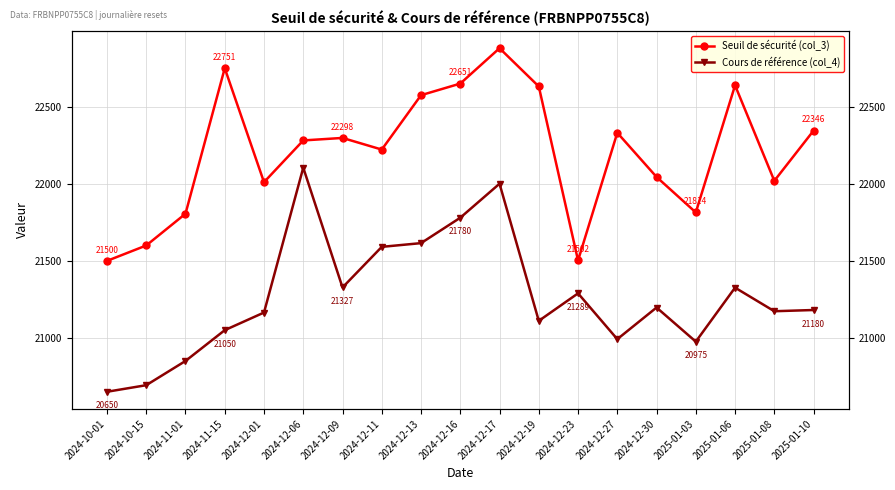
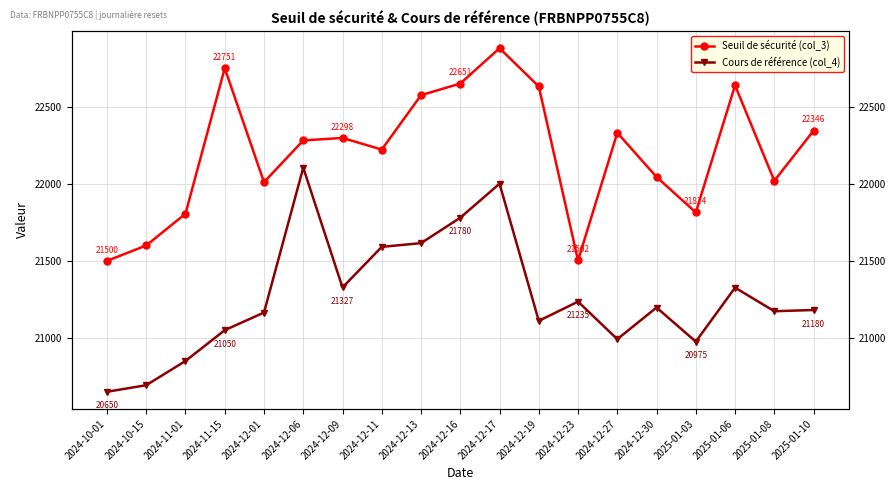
  {
    "Seuil de sécurité (col_3)": {
      "2024-10-01": 21500,
      "2024-11-15": 22751,
      "2024-12-09": 22298,
      "2024-12-16": 22651,
      "2025-01-10": 22346
    },
    "Cours de référence (col_4)": {
      "2024-10-01": 20650,
      "2024-11-15": 21050,
      "2024-12-09": 21327,
      "2024-12-16": 21780,
-     "2024-12-23": 21289
+     "2024-12-23": 21235
    }
  }
